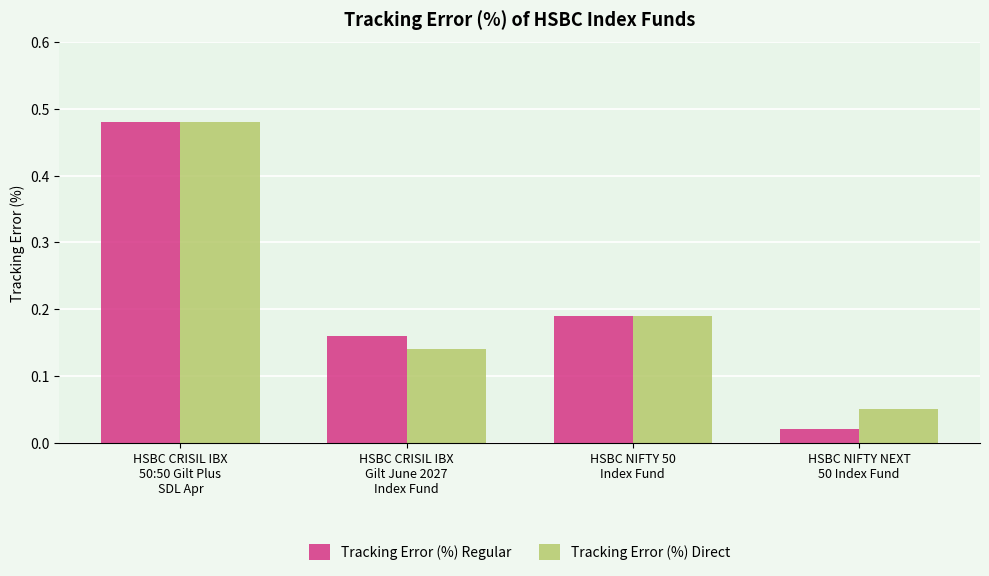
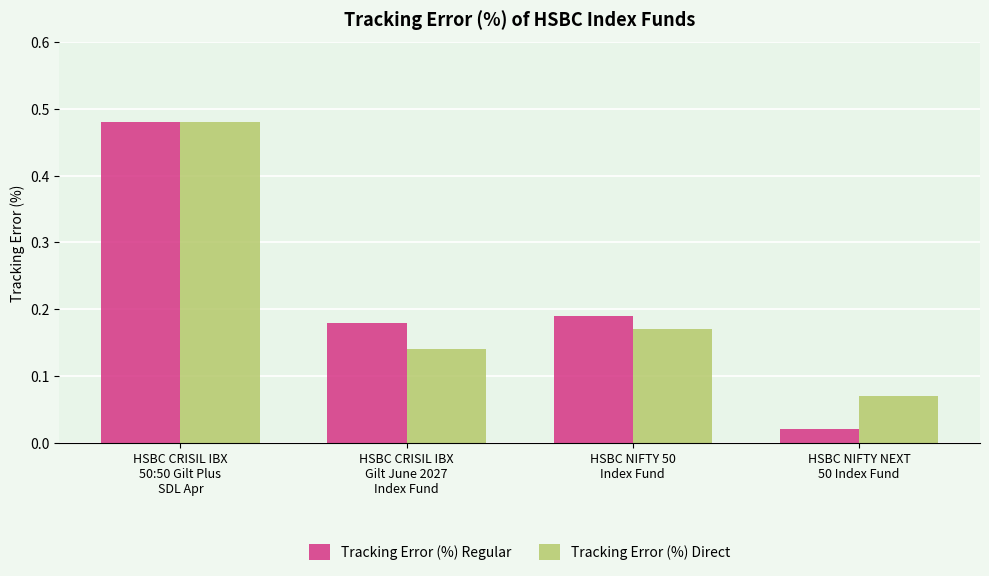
  {
    "Tracking Error (%) Regular": {
      "HSBC CRISIL IBX 50:50 Gilt Plus SDL Apr": 0.48,
-     "HSBC CRISIL IBX Gilt June 2027 Index Fund": 0.16,
+     "HSBC CRISIL IBX Gilt June 2027 Index Fund": 0.18,
      "HSBC NIFTY 50 Index Fund": 0.19,
      "HSBC NIFTY NEXT 50 Index Fund": 0.02
    },
    "Tracking Error (%) Direct": {
      "HSBC CRISIL IBX 50:50 Gilt Plus SDL Apr": 0.48,
      "HSBC CRISIL IBX Gilt June 2027 Index Fund": 0.14,
-     "HSBC NIFTY 50 Index Fund": 0.19,
-     "HSBC NIFTY NEXT 50 Index Fund": 0.05
+     "HSBC NIFTY 50 Index Fund": 0.17,
+     "HSBC NIFTY NEXT 50 Index Fund": 0.07
    }
  }
